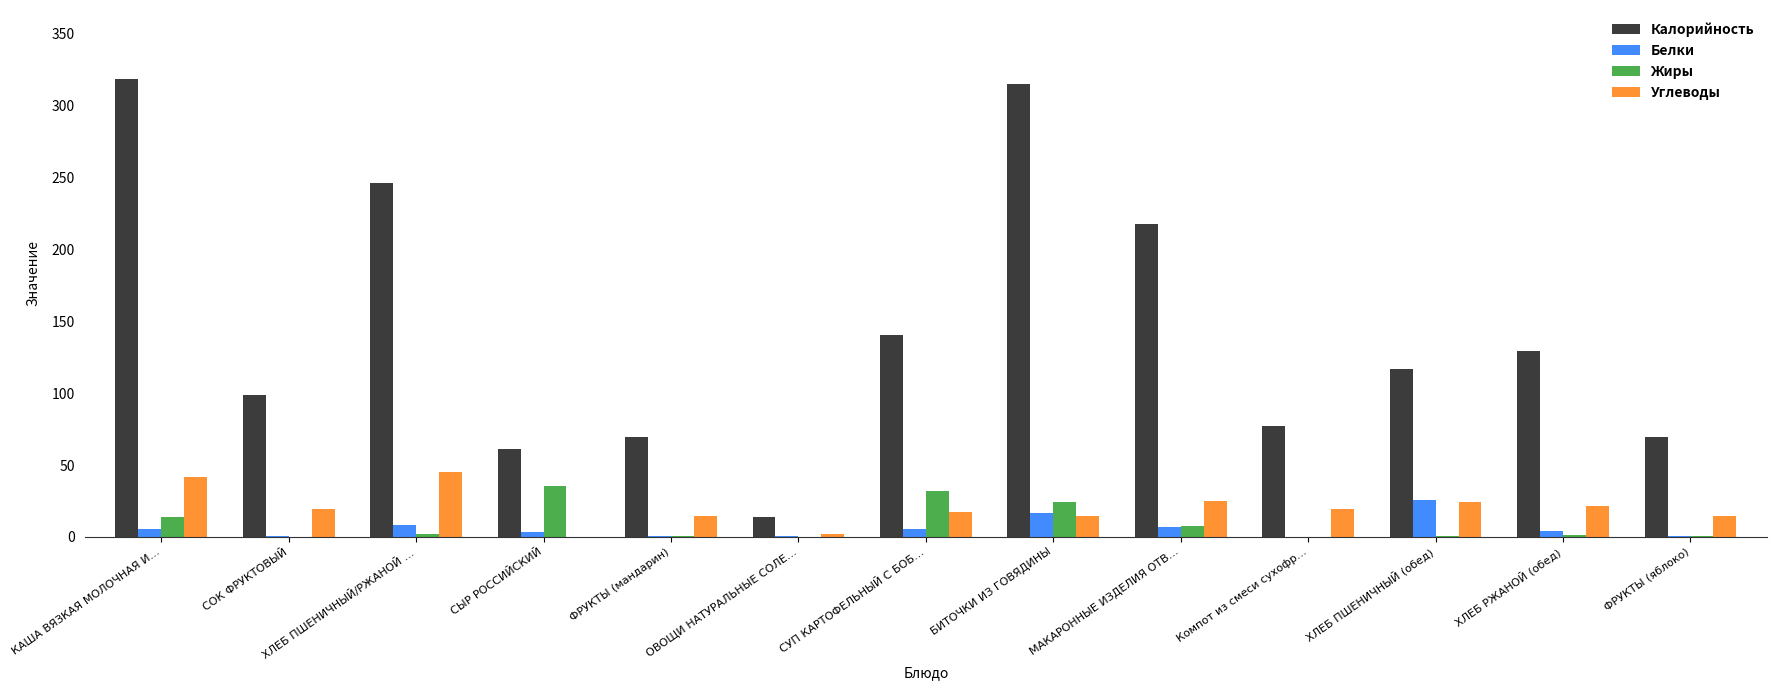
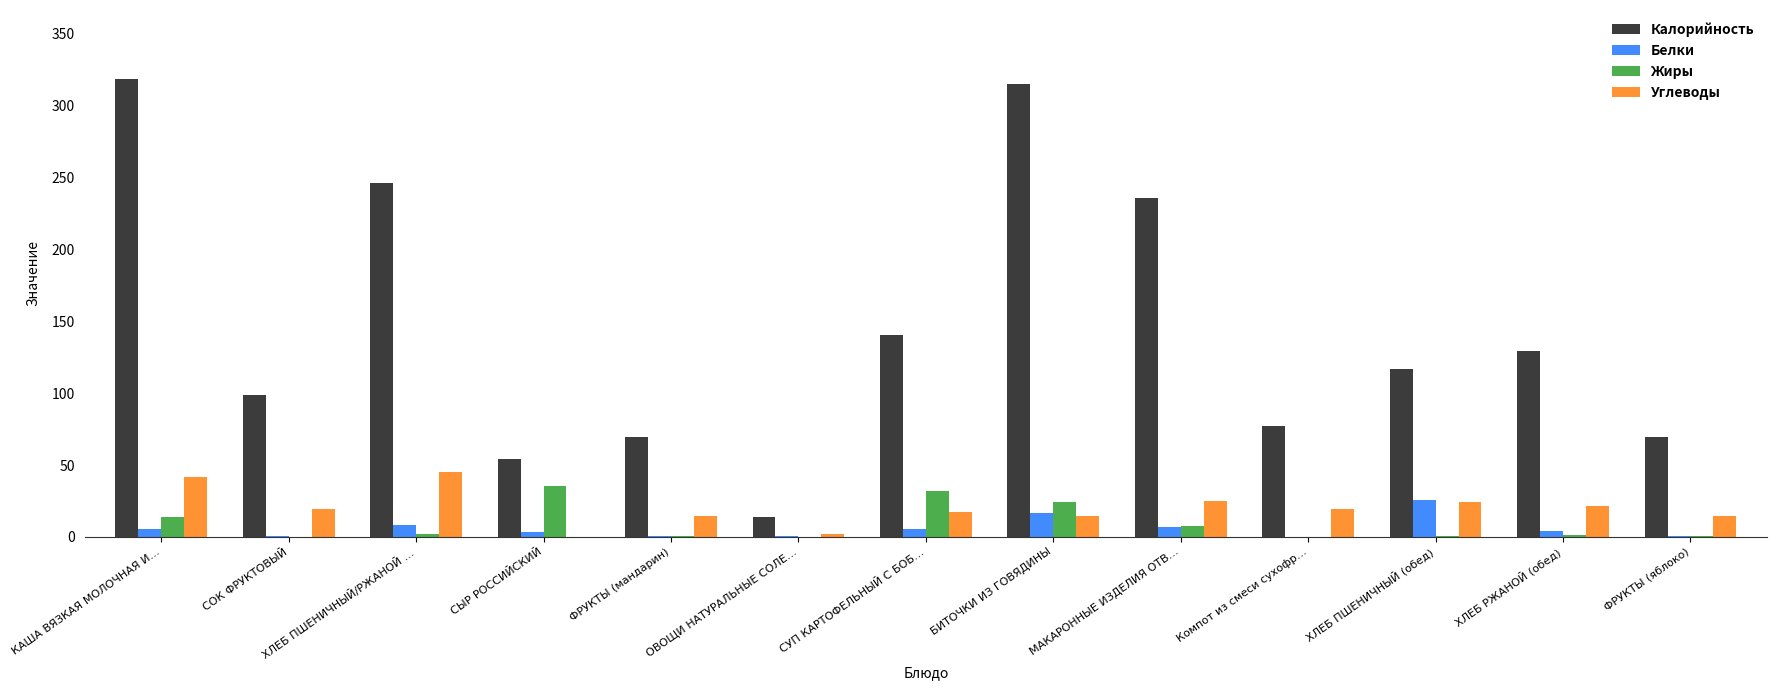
  {
    "Калорийность": {
      "КАША ВЯЗКАЯ МОЛОЧНАЯ И…": 319,
      "СОК ФРУКТОВЫЙ": 99,
      "ХЛЕБ ПШЕНИЧНЫЙ/РЖАНОЙ …": 246,
-     "СЫР РОССИЙСКИЙ": 61,
+     "СЫР РОССИЙСКИЙ": 54,
      "ФРУКТЫ (мандарин)": 70,
      "ОВОЩИ НАТУРАЛЬНЫЕ СОЛЕ…": 14,
      "СУП КАРТОФЕЛЬНЫЙ С БОБ…": 141,
      "БИТОЧКИ ИЗ ГОВЯДИНЫ": 315,
-     "МАКАРОННЫЕ ИЗДЕЛИЯ ОТВ…": 218,
+     "МАКАРОННЫЕ ИЗДЕЛИЯ ОТВ…": 236,
      "Компот из смеси сухофр…": 77,
      "ХЛЕБ ПШЕНИЧНЫЙ (обед)": 117,
      "ХЛЕБ РЖАНОЙ (обед)": 129,
      "ФРУКТЫ (яблоко)": 70
    },
    "Белки": {
      "КАША ВЯЗКАЯ МОЛОЧНАЯ И…": 6,
      "ХЛЕБ ПШЕНИЧНЫЙ/РЖАНОЙ …": 8,
      "СЫР РОССИЙСКИЙ": 4,
      "СУП КАРТОФЕЛЬНЫЙ С БОБ…": 6,
      "БИТОЧКИ ИЗ ГОВЯДИНЫ": 17,
      "МАКАРОННЫЕ ИЗДЕЛИЯ ОТВ…": 7,
      "Компот из смеси сухофр…": 0,
      "ХЛЕБ ПШЕНИЧНЫЙ (обед)": 26,
      "ХЛЕБ РЖАНОЙ (обед)": 4
    },
    "Жиры": {
      "КАША ВЯЗКАЯ МОЛОЧНАЯ И…": 14,
      "ХЛЕБ ПШЕНИЧНЫЙ/РЖАНОЙ …": 2,
      "СЫР РОССИЙСКИЙ": 35,
      "СУП КАРТОФЕЛЬНЫЙ С БОБ…": 32,
      "БИТОЧКИ ИЗ ГОВЯДИНЫ": 24,
      "МАКАРОННЫЕ ИЗДЕЛИЯ ОТВ…": 7,
      "Компот из смеси сухофр…": 0
    },
    "Углеводы": {
      "КАША ВЯЗКАЯ МОЛОЧНАЯ И…": 42,
      "СОК ФРУКТОВЫЙ": 20,
      "ХЛЕБ ПШЕНИЧНЫЙ/РЖАНОЙ …": 45,
      "ФРУКТЫ (мандарин)": 15,
      "ОВОЩИ НАТУРАЛЬНЫЕ СОЛЕ…": 2,
      "СУП КАРТОФЕЛЬНЫЙ С БОБ…": 18,
      "БИТОЧКИ ИЗ ГОВЯДИНЫ": 14,
      "МАКАРОННЫЕ ИЗДЕЛИЯ ОТВ…": 25,
      "Компот из смеси сухофр…": 19,
      "ХЛЕБ ПШЕНИЧНЫЙ (обед)": 24,
      "ХЛЕБ РЖАНОЙ (обед)": 21,
      "ФРУКТЫ (яблоко)": 15
    }
  }
